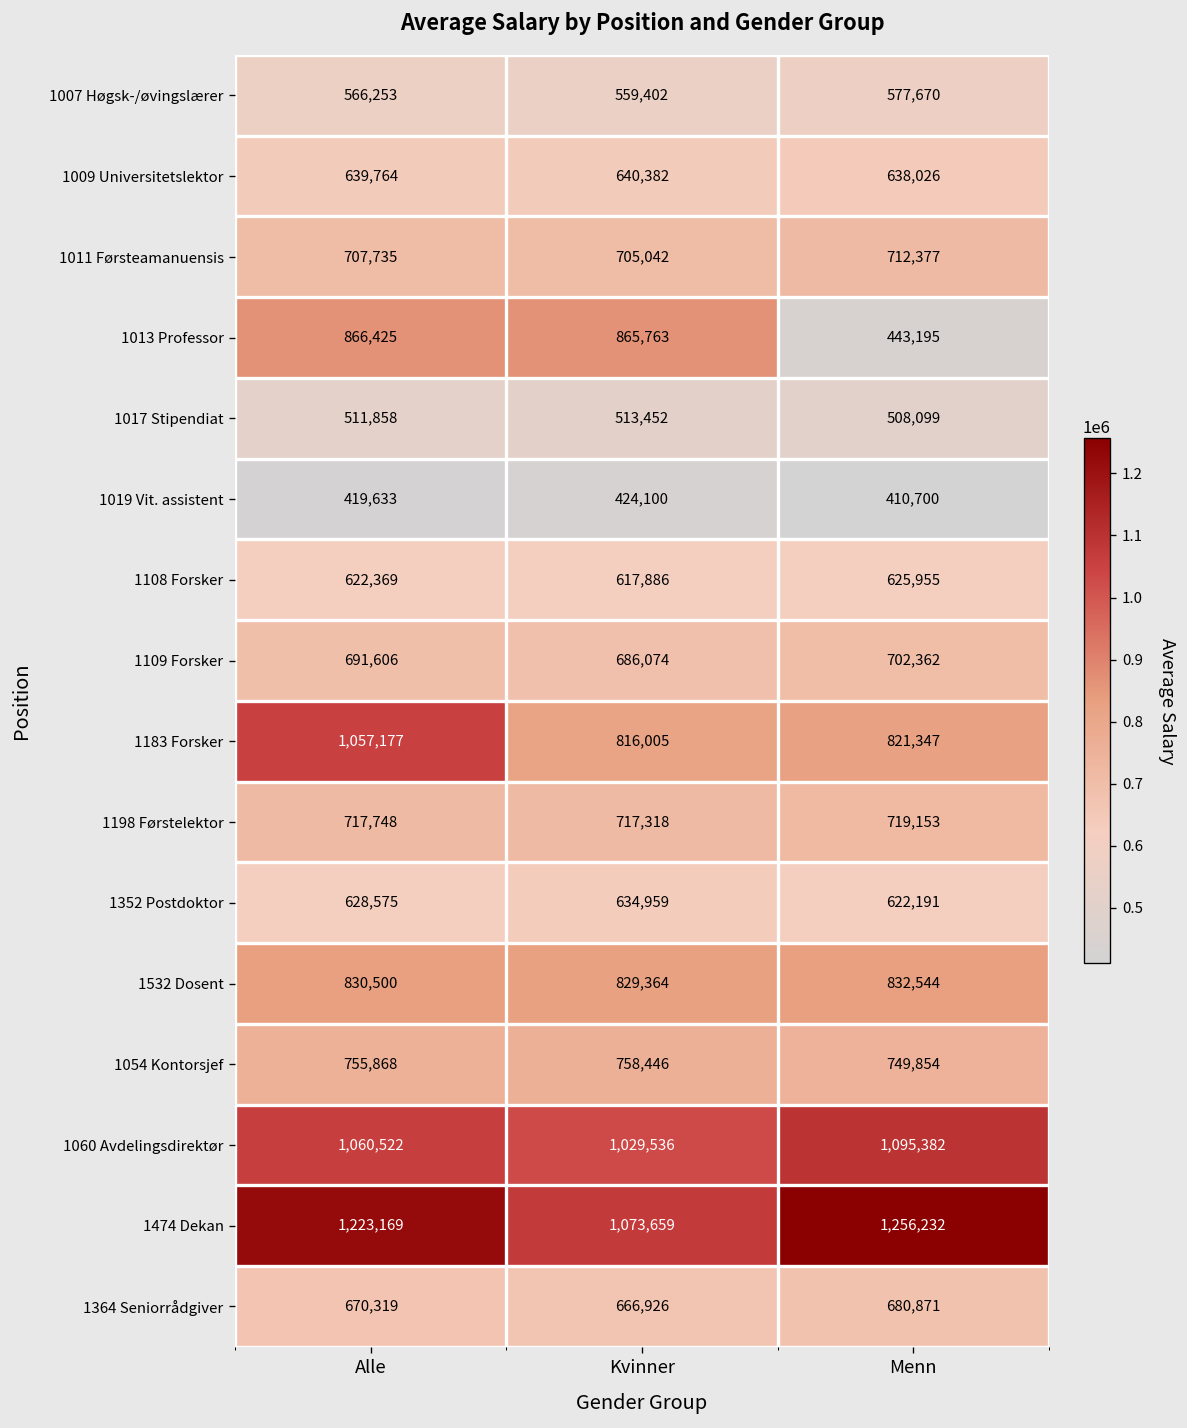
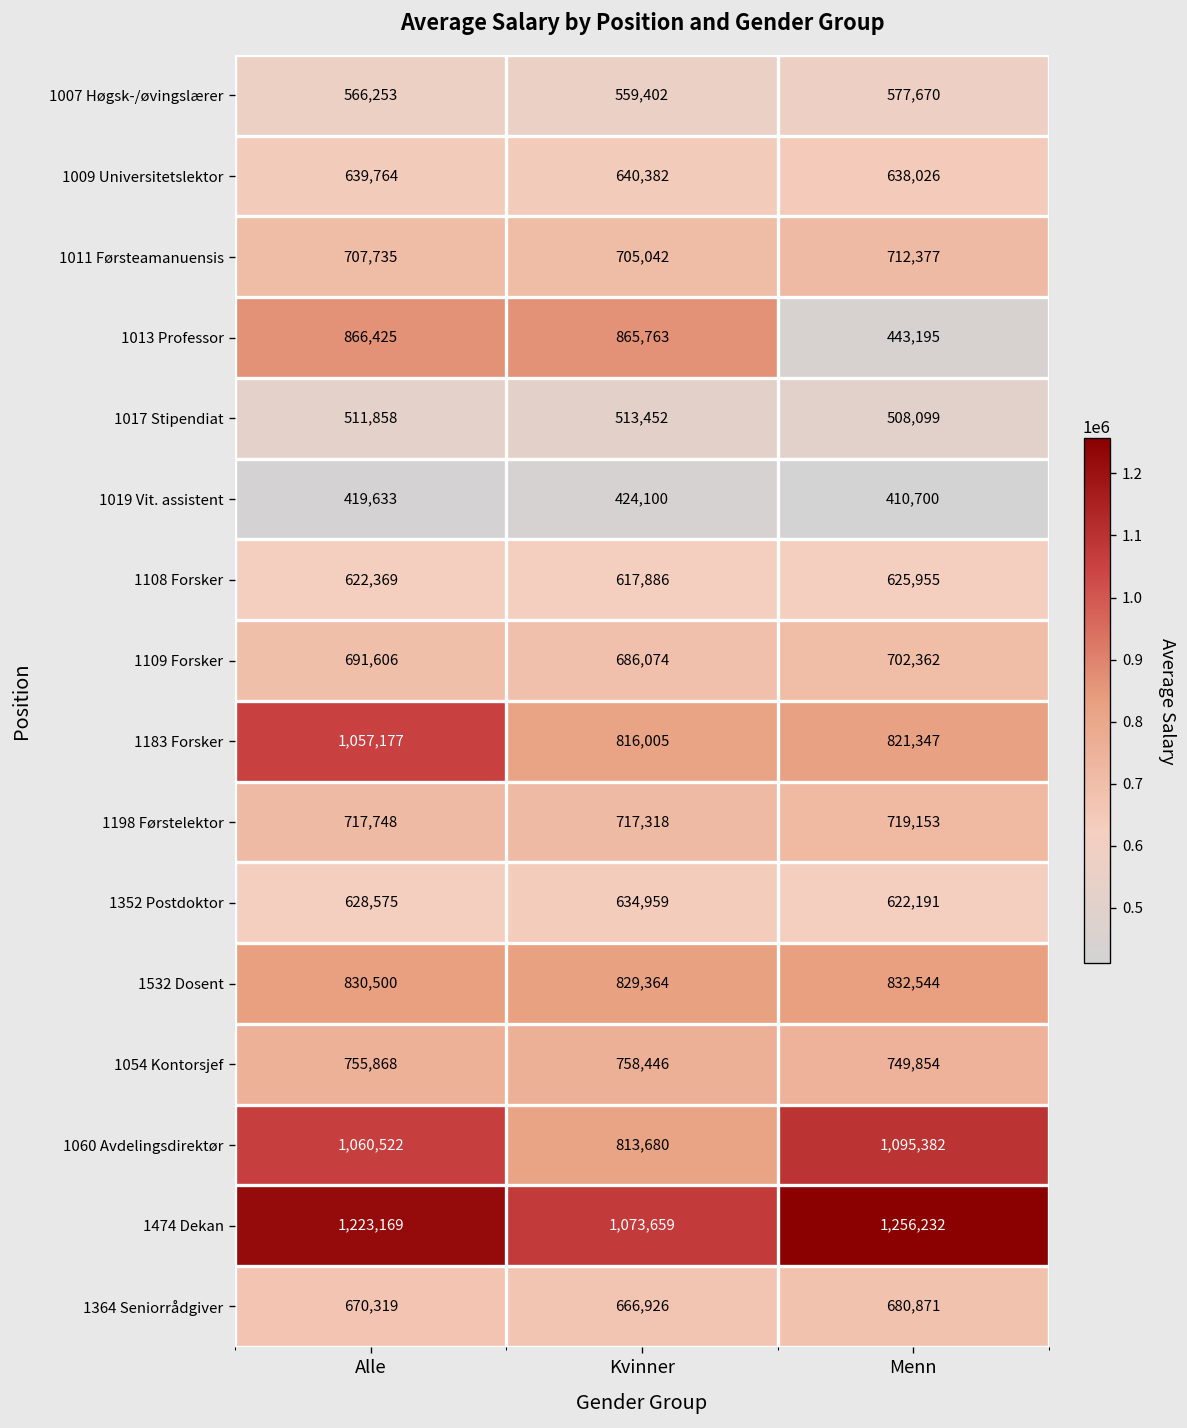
  {
    "1007 Høgsk-/øvingslærer": {
      "Alle": "566,253",
      "Kvinner": "559,402",
      "Menn": "577,670"
    },
    "1009 Universitetslektor": {
      "Alle": "639,764",
      "Kvinner": "640,382",
      "Menn": "638,026"
    },
    "1011 Førsteamanuensis": {
      "Alle": "707,735",
      "Kvinner": "705,042",
      "Menn": "712,377"
    },
    "1013 Professor": {
      "Alle": "866,425",
      "Kvinner": "865,763",
      "Menn": "443,195"
    },
    "1017 Stipendiat": {
      "Alle": "511,858",
      "Kvinner": "513,452",
      "Menn": "508,099"
    },
    "1019 Vit. assistent": {
      "Alle": "419,633",
      "Kvinner": "424,100",
      "Menn": "410,700"
    },
    "1108 Forsker": {
      "Alle": "622,369",
      "Kvinner": "617,886",
      "Menn": "625,955"
    },
    "1109 Forsker": {
      "Alle": "691,606",
      "Kvinner": "686,074",
      "Menn": "702,362"
    },
    "1183 Forsker": {
      "Alle": "1,057,177",
      "Kvinner": "816,005",
      "Menn": "821,347"
    },
    "1198 Førstelektor": {
      "Alle": "717,748",
      "Kvinner": "717,318",
      "Menn": "719,153"
    },
    "1352 Postdoktor": {
      "Alle": "628,575",
      "Kvinner": "634,959",
      "Menn": "622,191"
    },
    "1532 Dosent": {
      "Alle": "830,500",
      "Kvinner": "829,364",
      "Menn": "832,544"
    },
    "1054 Kontorsjef": {
      "Alle": "755,868",
      "Kvinner": "758,446",
      "Menn": "749,854"
    },
    "1060 Avdelingsdirektør": {
      "Alle": "1,060,522",
-     "Kvinner": "1,029,536",
+     "Kvinner": "813,680",
      "Menn": "1,095,382"
    },
    "1474 Dekan": {
      "Alle": "1,223,169",
      "Kvinner": "1,073,659",
      "Menn": "1,256,232"
    },
    "1364 Seniorrådgiver": {
      "Alle": "670,319",
      "Kvinner": "666,926",
      "Menn": "680,871"
    }
  }
